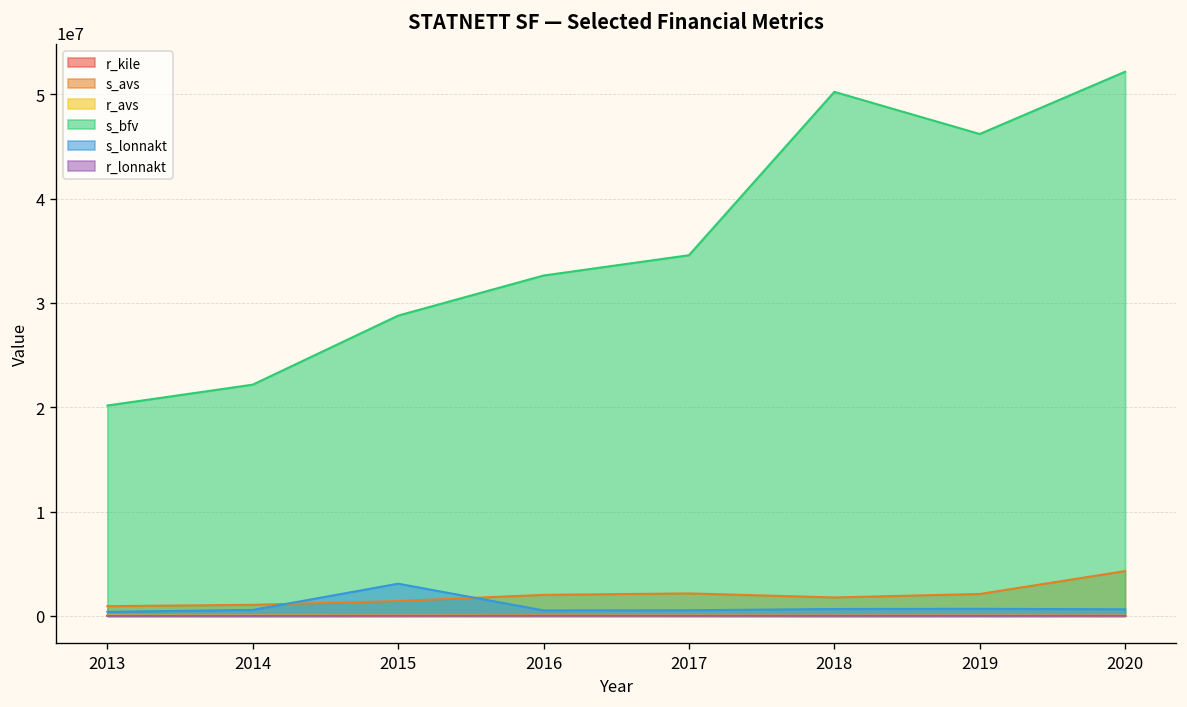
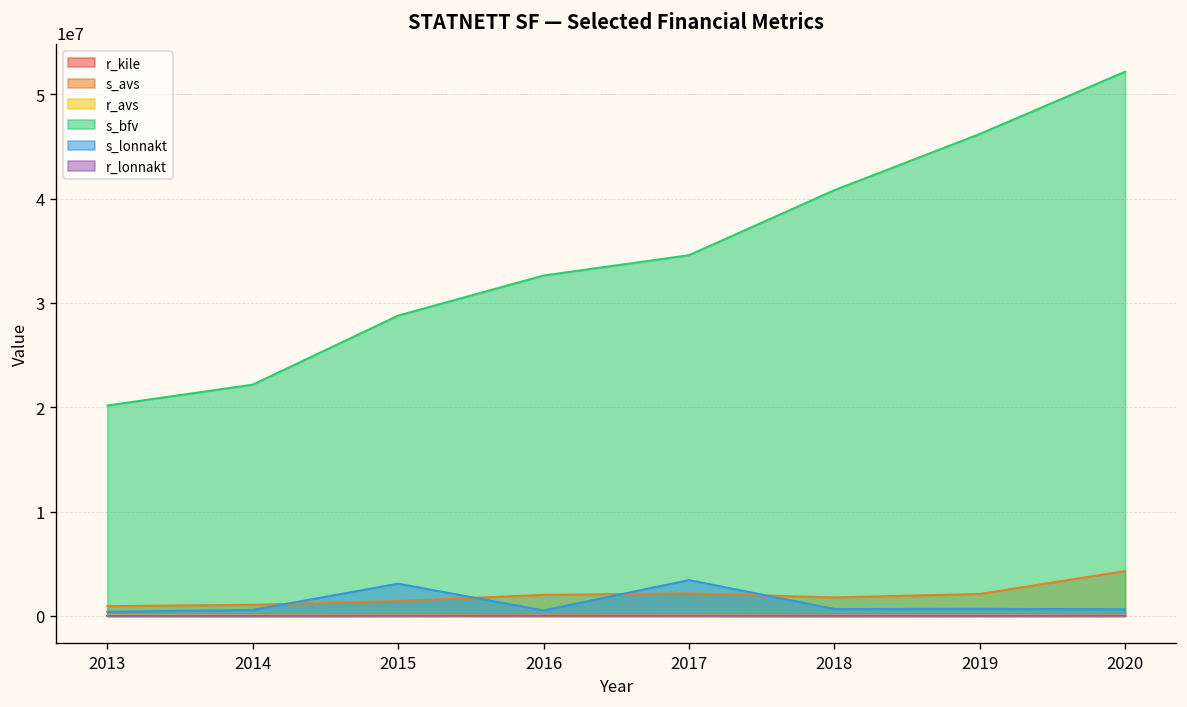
  {
    "r_lonnakt": {
      "2013": 0,
      "2014": 0,
      "2015": 0,
      "2016": 0,
      "2017": 0,
      "2018": 0,
      "2019": 0,
      "2020": 0
    },
    "s_avs": {
      "2013": 1000000,
      "2014": 1000000,
      "2015": 1000000,
      "2016": 2000000,
      "2017": 2000000,
      "2018": 2000000,
      "2019": 2000000,
      "2020": 4000000
    },
    "s_bfv": {
      "2013": 20000000,
      "2014": 22000000,
      "2015": 29000000,
      "2016": 33000000,
      "2017": 35000000,
-     "2018": 50000000,
+     "2018": 41000000,
      "2019": 46000000,
      "2020": 52000000
    },
    "s_lonnakt": {
      "2013": 0,
      "2014": 1000000,
      "2015": 3000000,
      "2016": 1000000,
-     "2017": 1000000,
+     "2017": 3000000,
      "2018": 1000000,
      "2019": 1000000,
      "2020": 1000000
    }
  }
